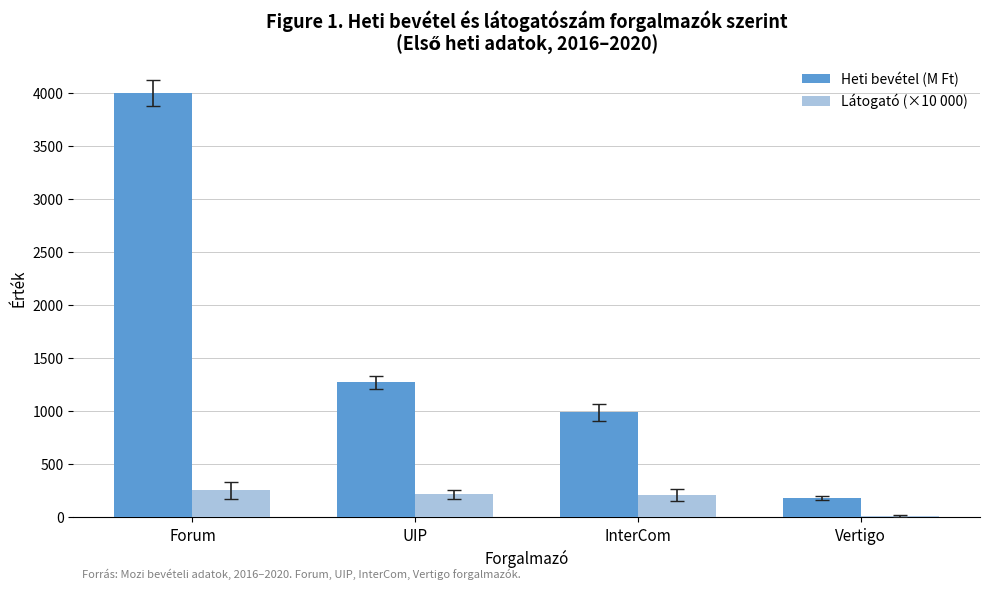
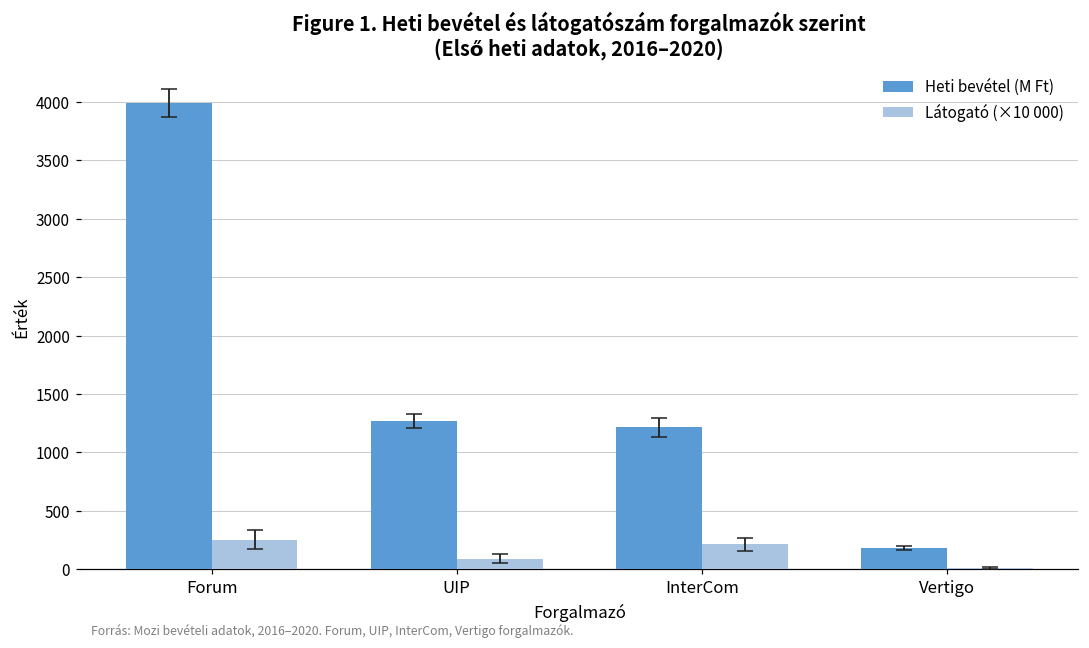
  {
    "Heti bevétel (M Ft)": {
      "Forum": 3990,
      "UIP": 1270,
-     "InterCom": 990,
+     "InterCom": 1210,
      "Vertigo": 180
    },
    "Látogató (×10 000)": {
      "Forum": 250,
-     "UIP": 220,
+     "UIP": 90,
      "InterCom": 210
    }
  }
